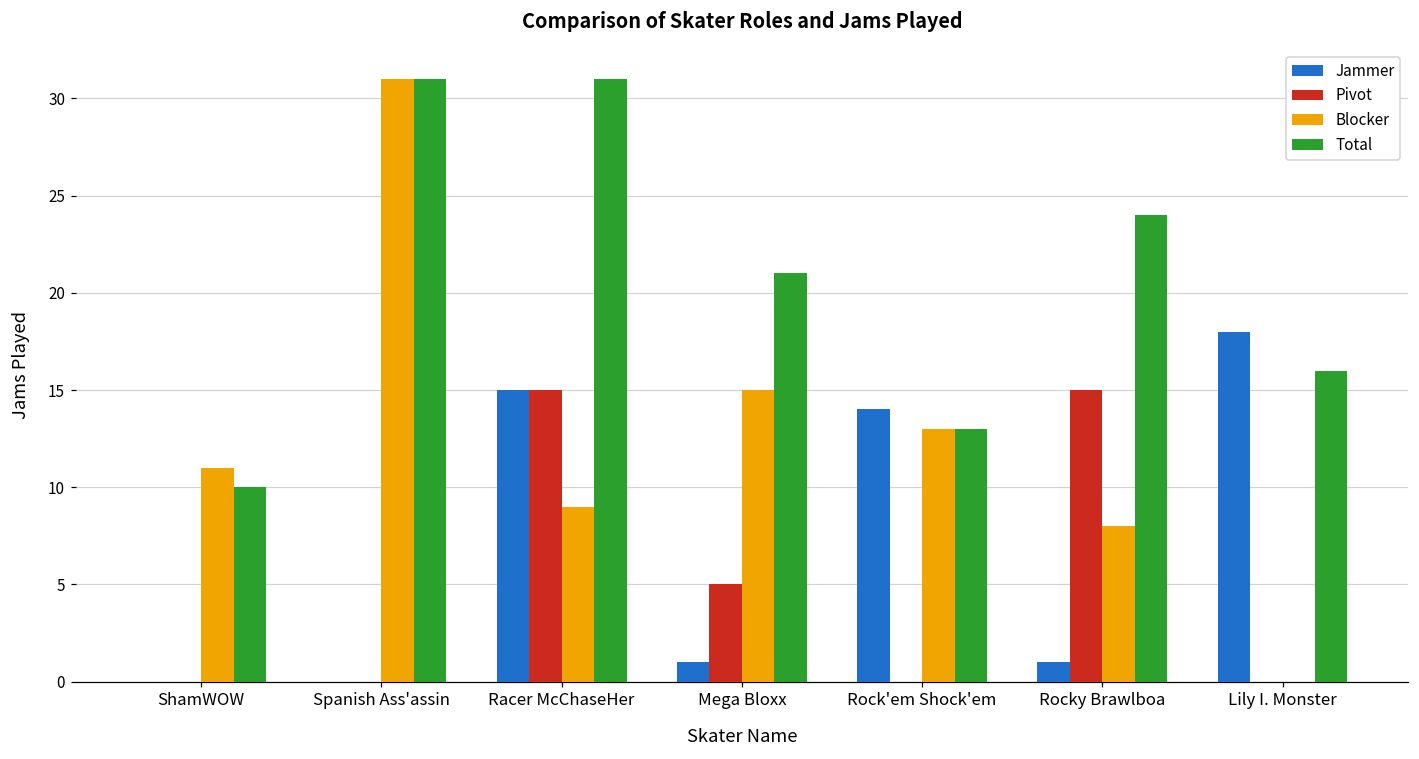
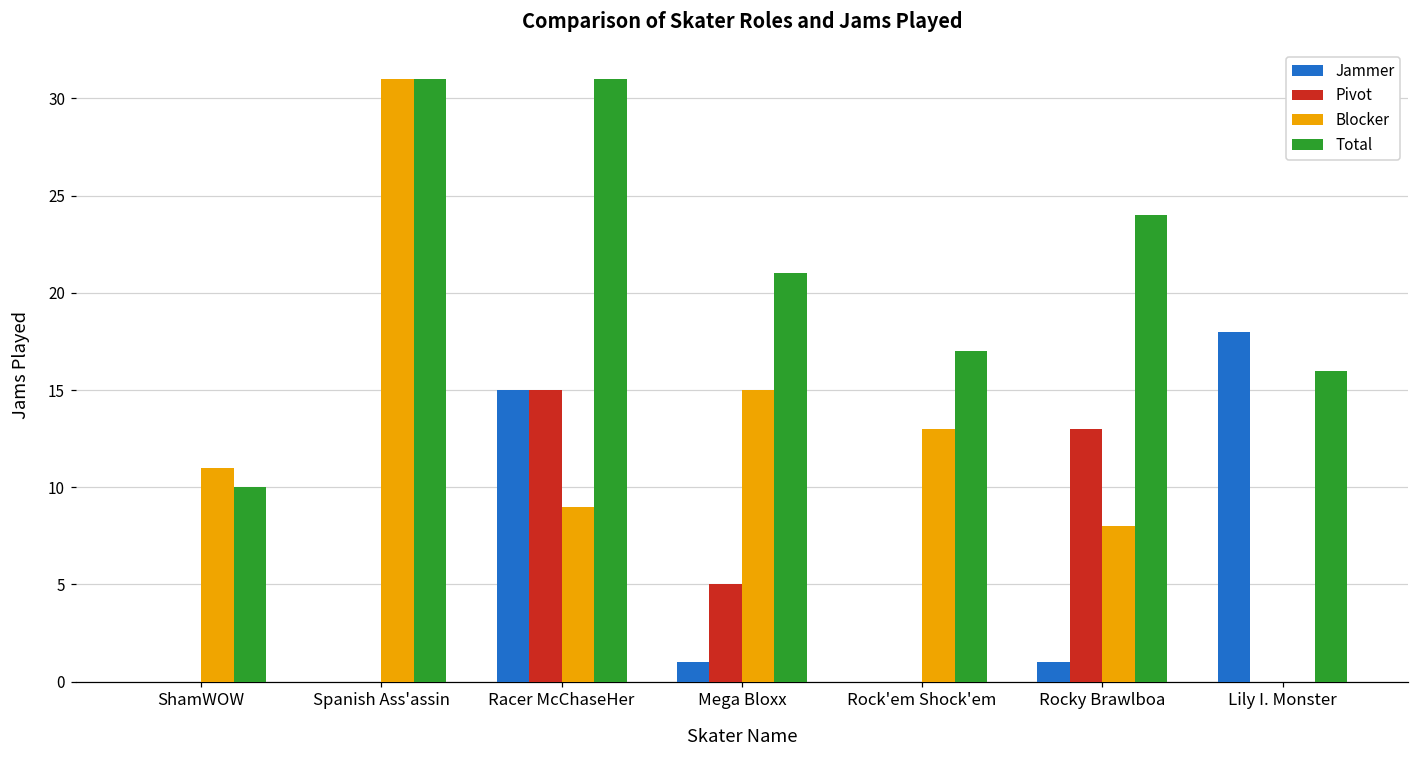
  {
    "Jammer": {
      "ShamWOW": 0,
      "Spanish Ass'assin": 0,
      "Racer McChaseHer": 15,
      "Mega Bloxx": 1,
-     "Rock'em Shock'em": 14,
+     "Rock'em Shock'em": 0,
      "Rocky Brawlboa": 1,
      "Lily I. Monster": 18
    },
    "Pivot": {
      "ShamWOW": 0,
      "Spanish Ass'assin": 0,
      "Racer McChaseHer": 15,
      "Mega Bloxx": 5,
      "Rock'em Shock'em": 0,
-     "Rocky Brawlboa": 15,
+     "Rocky Brawlboa": 13,
      "Lily I. Monster": 0
    },
    "Blocker": {
      "ShamWOW": 11,
      "Spanish Ass'assin": 31,
      "Racer McChaseHer": 9,
      "Mega Bloxx": 15,
      "Rock'em Shock'em": 13,
      "Rocky Brawlboa": 8,
      "Lily I. Monster": 0
    },
    "Total": {
      "ShamWOW": 10,
      "Spanish Ass'assin": 31,
      "Racer McChaseHer": 31,
      "Mega Bloxx": 21,
-     "Rock'em Shock'em": 13,
+     "Rock'em Shock'em": 17,
      "Rocky Brawlboa": 24,
      "Lily I. Monster": 16
    }
  }
